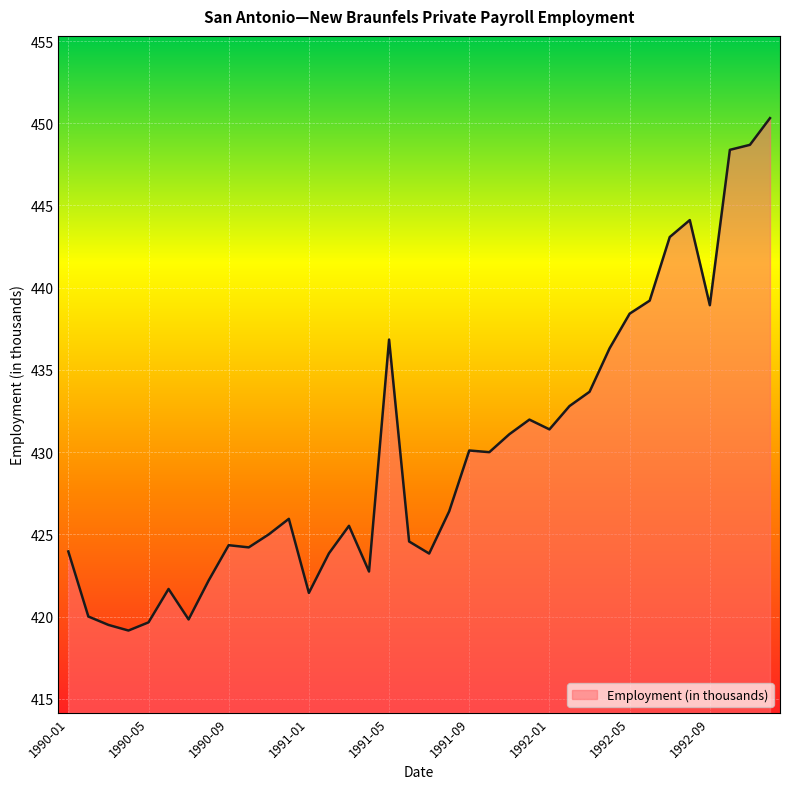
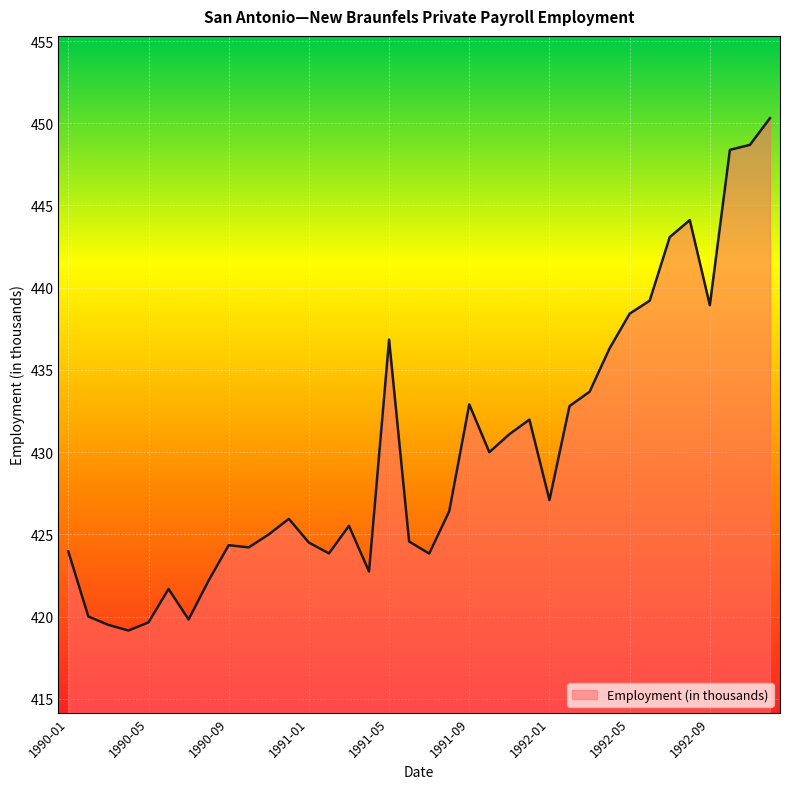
  {
    "1990-01": 424.0,
    "1990-05": 419.7,
    "1990-09": 424.3,
-   "1991-01": 421.4,
+   "1991-01": 424.5,
    "1991-05": 436.8,
-   "1991-09": 430.1,
-   "1992-01": 431.4,
+   "1991-09": 432.9,
+   "1992-01": 427.1,
    "1992-05": 438.4,
    "1992-09": 438.9
  }
